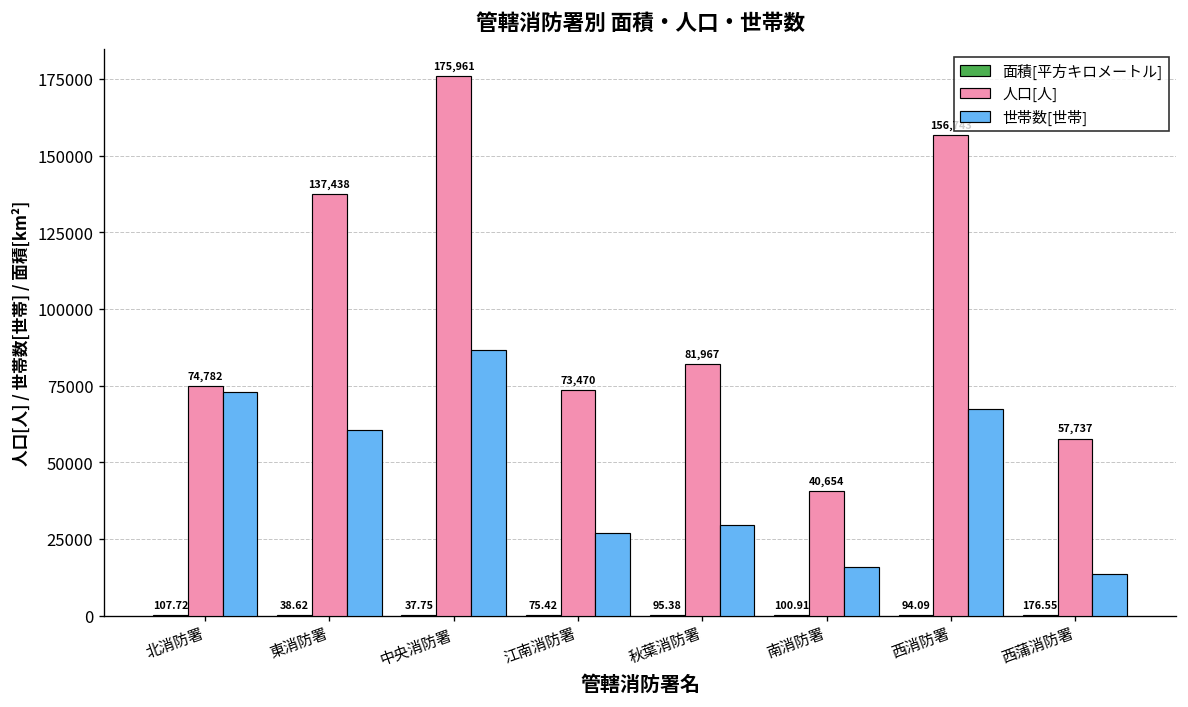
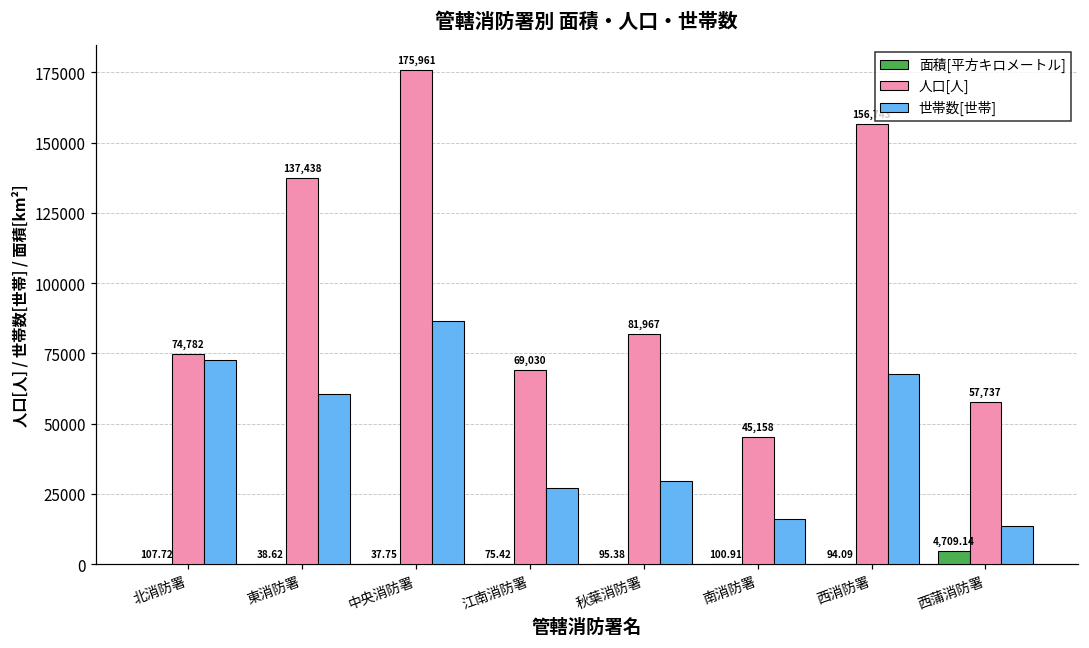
  {
    "面積[平方キロメートル]": {
      "北消防署": "107.72",
      "東消防署": "38.62",
      "中央消防署": "37.75",
      "江南消防署": "75.42",
      "秋葉消防署": "95.38",
      "南消防署": "100.91",
      "西消防署": "94.09",
-     "西蒲消防署": "176.55"
+     "西蒲消防署": "4,709.14"
    },
    "人口[人]": {
      "北消防署": "74,782",
      "東消防署": "137,438",
      "中央消防署": "175,961",
-     "江南消防署": "73,470",
+     "江南消防署": "69,030",
      "秋葉消防署": "81,967",
-     "南消防署": "40,654",
+     "南消防署": "45,158",
      "西蒲消防署": "57,737"
    },
    "世帯数[世帯]": {
      "北消防署": "73000",
      "東消防署": "61000",
      "中央消防署": "87000",
      "江南消防署": "27000",
      "秋葉消防署": "30000",
      "南消防署": "16000",
      "西消防署": "68000",
      "西蒲消防署": "13000"
    }
  }
